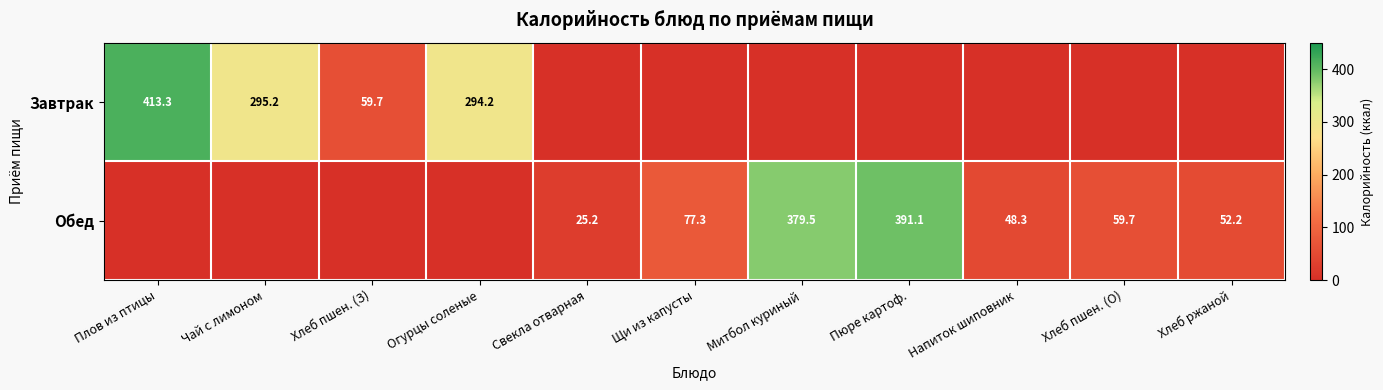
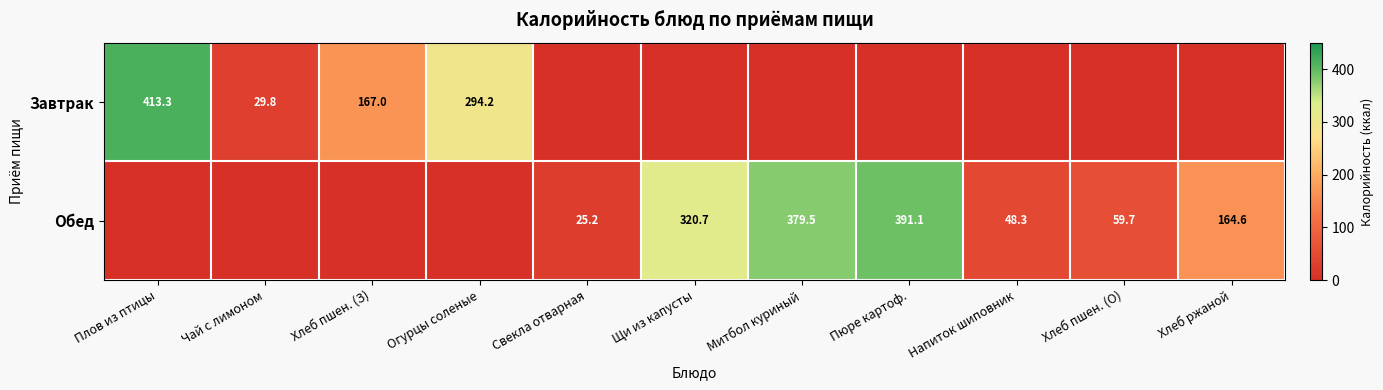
  {
    "Завтрак": {
      "Плов из птицы": 413.3,
-     "Чай с лимоном": 295.2,
-     "Хлеб пшен. (З)": 59.7,
+     "Чай с лимоном": 29.8,
+     "Хлеб пшен. (З)": 167.0,
      "Огурцы соленые": 294.2
    },
    "Обед": {
      "Свекла отварная": 25.2,
-     "Щи из капусты": 77.3,
+     "Щи из капусты": 320.7,
      "Митбол куриный": 379.5,
      "Пюре картоф.": 391.1,
      "Напиток шиповник": 48.3,
      "Хлеб пшен. (О)": 59.7,
-     "Хлеб ржаной": 52.2
+     "Хлеб ржаной": 164.6
    }
  }
